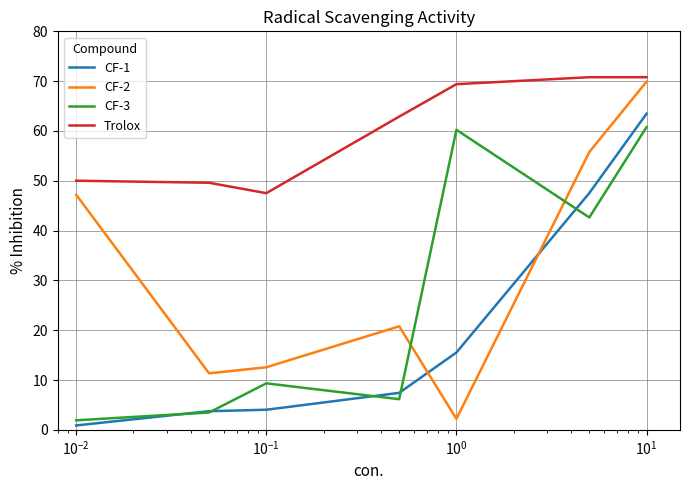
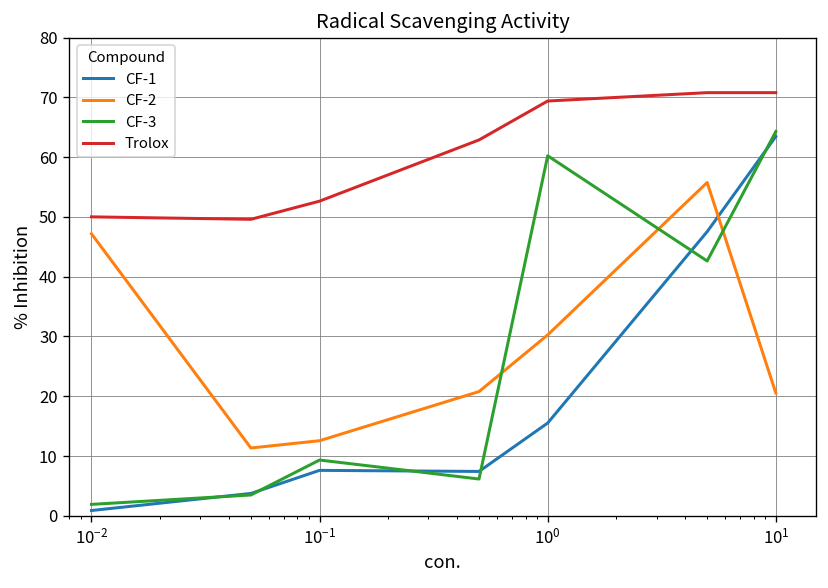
  {
    "CF-1": {
      "10^-2": 1,
-     "10^-1": 4,
+     "10^-1": 8,
      "10^0": 16,
      "10^1": 63
    },
    "CF-2": {
      "10^-2": 47,
      "10^-1": 13,
-     "10^0": 2,
-     "10^1": 70
+     "10^0": 30,
+     "10^1": 21
    },
    "CF-3": {
      "10^-2": 2,
      "10^-1": 9,
      "10^0": 60,
-     "10^1": 61
+     "10^1": 64
    },
    "Trolox": {
      "10^-2": 50,
-     "10^-1": 48,
+     "10^-1": 53,
      "10^0": 69,
      "10^1": 71
    }
  }
